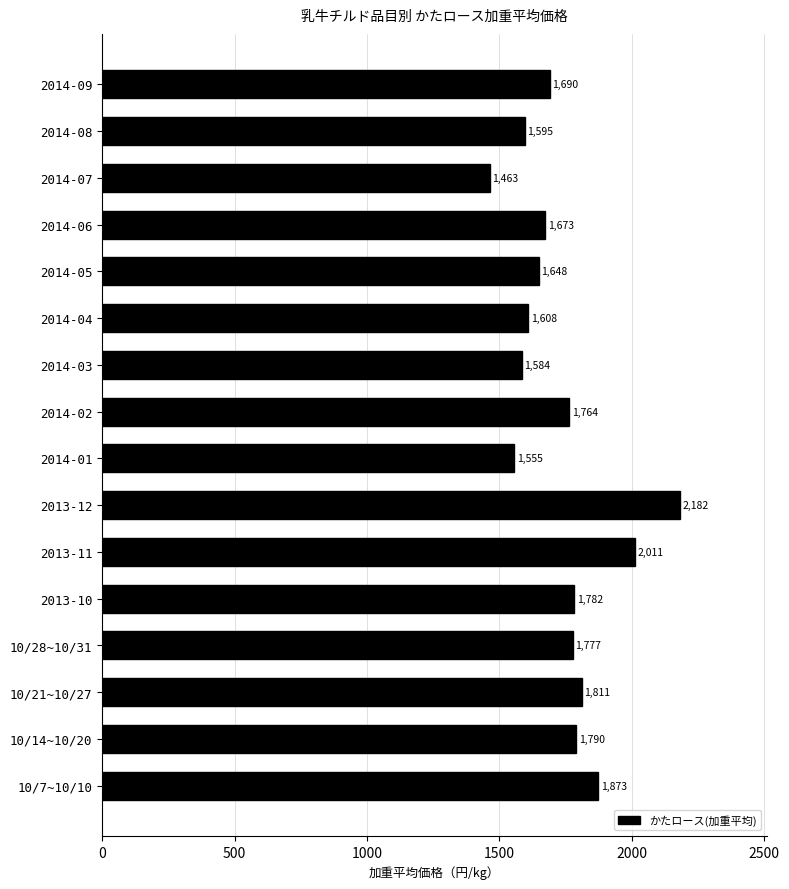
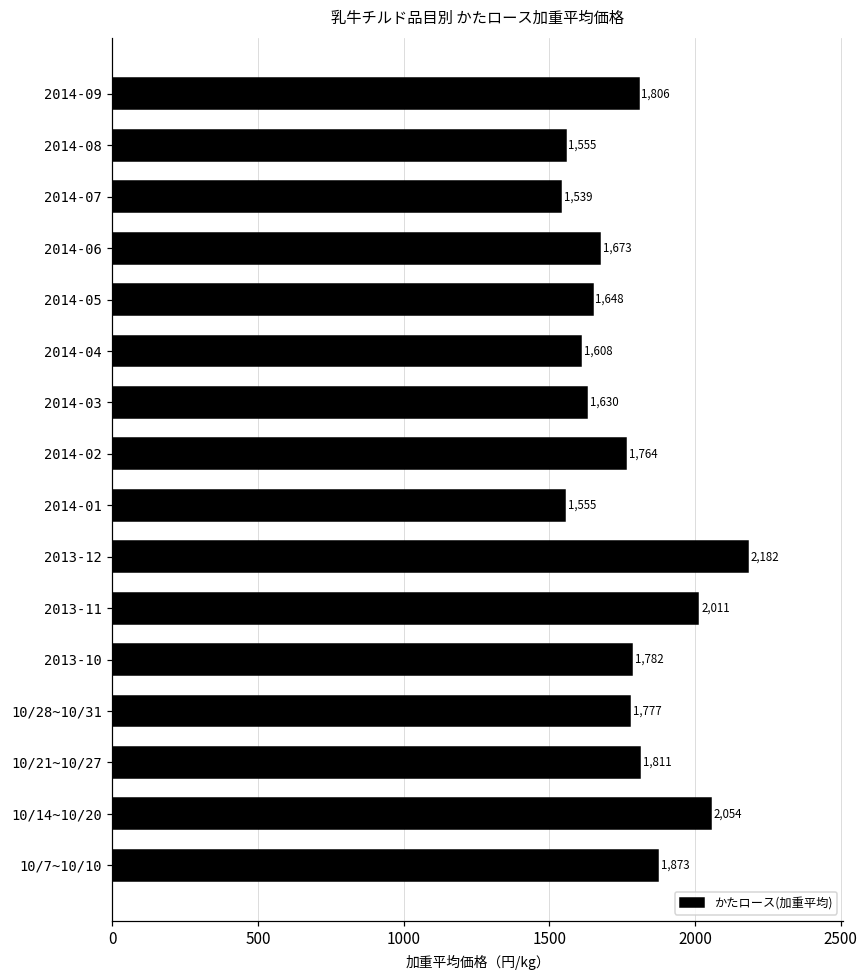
  {
-   "2014-09": "1,690",
-   "2014-08": "1,595",
-   "2014-07": "1,463",
+   "2014-09": "1,806",
+   "2014-08": "1,555",
+   "2014-07": "1,539",
    "2014-06": "1,673",
    "2014-05": "1,648",
    "2014-04": "1,608",
-   "2014-03": "1,584",
+   "2014-03": "1,630",
    "2014-02": "1,764",
    "2014-01": "1,555",
    "2013-12": "2,182",
    "2013-11": "2,011",
    "2013-10": "1,782",
    "10/28~10/31": "1,777",
    "10/21~10/27": "1,811",
-   "10/14~10/20": "1,790",
+   "10/14~10/20": "2,054",
    "10/7~10/10": "1,873"
  }
